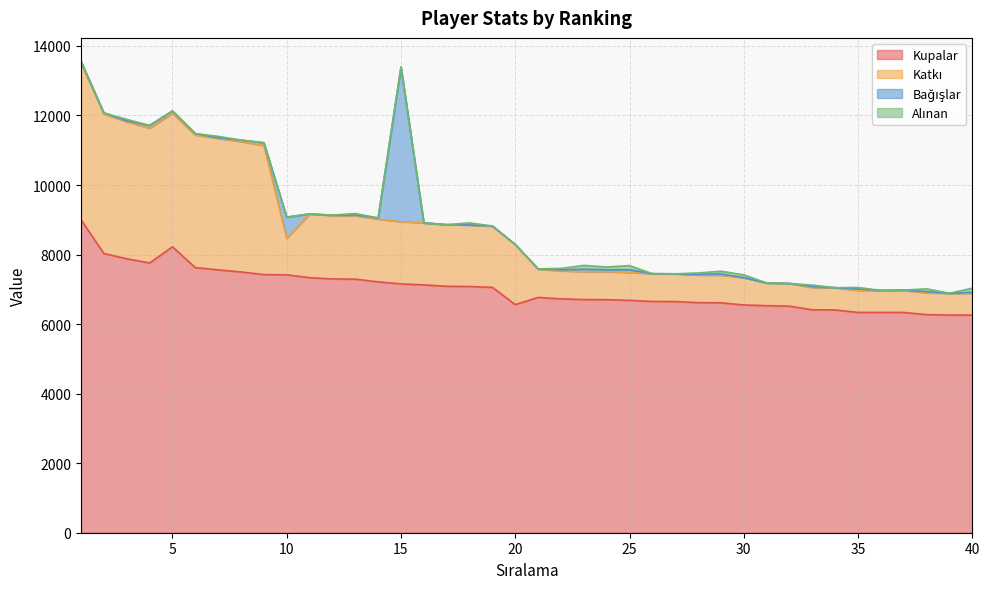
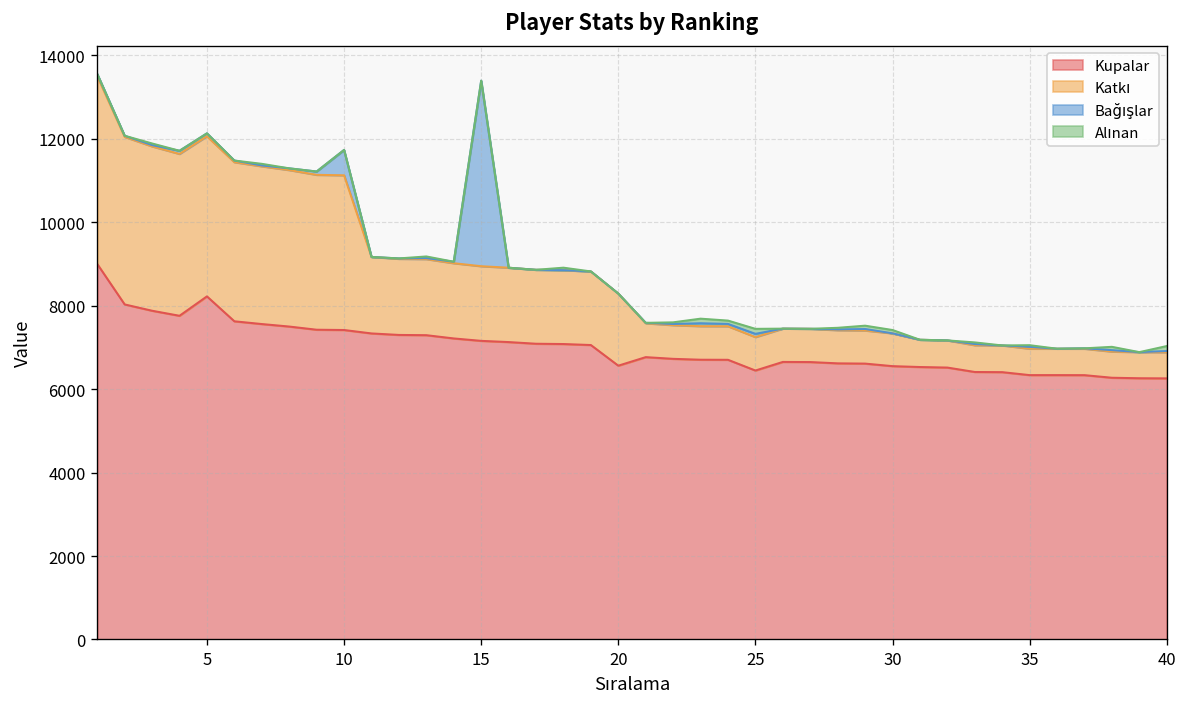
  {
    "Kupalar": {
      "5": 8200,
      "10": 7400,
      "15": 7200,
      "20": 6600,
-     "25": 6700,
+     "25": 6400,
      "30": 6600,
      "35": 6300,
      "40": 6300
    },
    "Katkı": {
-     "10": 1100,
+     "10": 3700,
      "15": 1800,
      "25": 800
    },
    "Bağışlar": {
      "25": 100
    },
    "Alınan": {
      "25": 100,
      "30": 100,
      "40": 100
    }
  }
